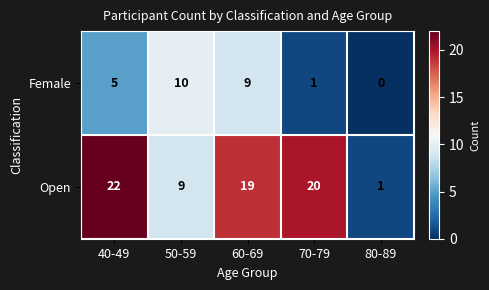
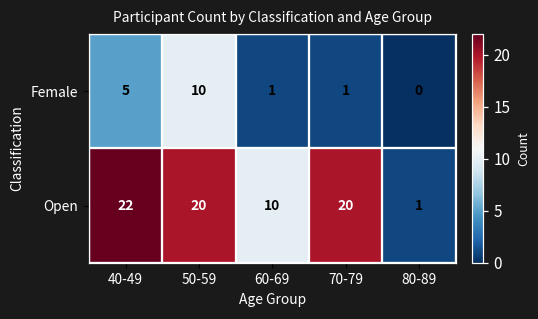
  {
    "Female": {
      "40-49": 5,
      "50-59": 10,
-     "60-69": 9,
+     "60-69": 1,
      "70-79": 1,
      "80-89": 0
    },
    "Open": {
      "40-49": 22,
-     "50-59": 9,
-     "60-69": 19,
+     "50-59": 20,
+     "60-69": 10,
      "70-79": 20,
      "80-89": 1
    }
  }
